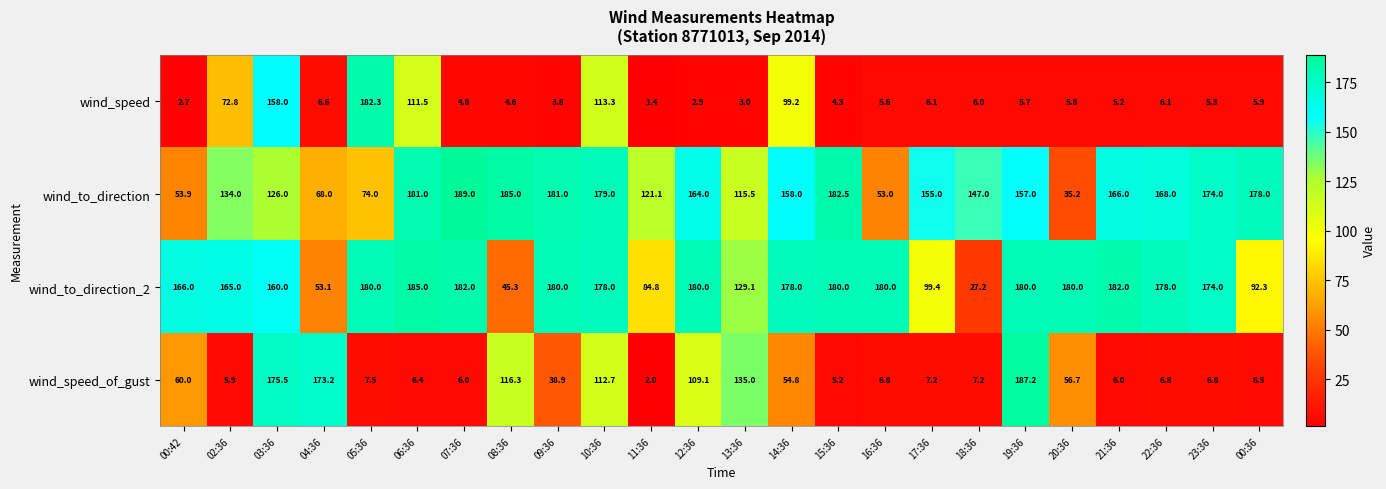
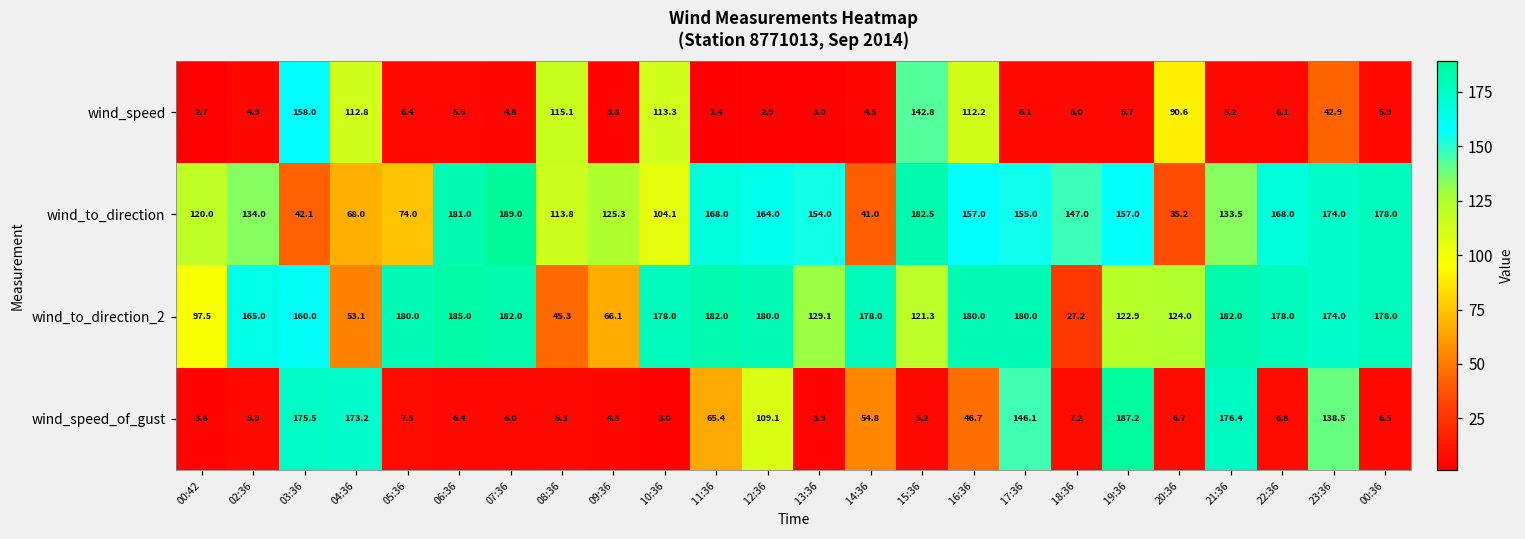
  {
    "wind_speed": {
      "00:42": 2.7,
-     "02:36": 72.8,
+     "02:36": 4.9,
      "03:36": 158.0,
-     "04:36": 6.6,
-     "05:36": 182.3,
-     "06:36": 111.5,
+     "04:36": 112.8,
+     "05:36": 6.4,
+     "06:36": 5.5,
      "07:36": 4.8,
-     "08:36": 4.6,
+     "08:36": 115.1,
      "09:36": 3.8,
      "10:36": 113.3,
      "11:36": 1.4,
      "12:36": 2.9,
      "13:36": 3.0,
-     "14:36": 99.2,
-     "15:36": 4.3,
-     "16:36": 5.6,
+     "14:36": 4.5,
+     "15:36": 142.8,
+     "16:36": 112.2,
      "17:36": 6.1,
      "18:36": 6.0,
      "19:36": 5.7,
-     "20:36": 5.8,
+     "20:36": 90.6,
      "21:36": 5.2,
      "22:36": 6.1,
-     "23:36": 5.3,
+     "23:36": 42.9,
      "00:36": 5.9
    },
    "wind_to_direction": {
-     "00:42": 53.9,
+     "00:42": 120.0,
      "02:36": 134.0,
-     "03:36": 126.0,
+     "03:36": 42.1,
      "04:36": 68.0,
      "05:36": 74.0,
      "06:36": 181.0,
      "07:36": 189.0,
-     "08:36": 185.0,
-     "09:36": 181.0,
-     "10:36": 179.0,
-     "11:36": 121.1,
+     "08:36": 113.8,
+     "09:36": 125.3,
+     "10:36": 104.1,
+     "11:36": 168.0,
      "12:36": 164.0,
-     "13:36": 115.5,
-     "14:36": 158.0,
+     "13:36": 154.0,
+     "14:36": 41.0,
      "15:36": 182.5,
-     "16:36": 53.0,
+     "16:36": 157.0,
      "17:36": 155.0,
      "18:36": 147.0,
      "19:36": 157.0,
      "20:36": 35.2,
-     "21:36": 166.0,
+     "21:36": 133.5,
      "22:36": 168.0,
      "23:36": 174.0,
      "00:36": 178.0
    },
    "wind_to_direction_2": {
-     "00:42": 166.0,
+     "00:42": 97.5,
      "02:36": 165.0,
      "03:36": 160.0,
      "04:36": 53.1,
      "05:36": 180.0,
      "06:36": 185.0,
      "07:36": 182.0,
      "08:36": 45.3,
-     "09:36": 180.0,
+     "09:36": 66.1,
      "10:36": 178.0,
-     "11:36": 84.8,
+     "11:36": 182.0,
      "12:36": 180.0,
      "13:36": 129.1,
      "14:36": 178.0,
-     "15:36": 180.0,
+     "15:36": 121.3,
      "16:36": 180.0,
-     "17:36": 99.4,
+     "17:36": 180.0,
      "18:36": 27.2,
-     "19:36": 180.0,
-     "20:36": 180.0,
+     "19:36": 122.9,
+     "20:36": 124.0,
      "21:36": 182.0,
      "22:36": 178.0,
      "23:36": 174.0,
-     "00:36": 92.3
+     "00:36": 178.0
    },
    "wind_speed_of_gust": {
-     "00:42": 60.0,
+     "00:42": 3.6,
      "02:36": 5.9,
      "03:36": 175.5,
      "04:36": 173.2,
      "05:36": 7.5,
      "06:36": 6.4,
      "07:36": 6.0,
-     "08:36": 116.3,
-     "09:36": 38.9,
-     "10:36": 112.7,
-     "11:36": 2.0,
+     "08:36": 5.3,
+     "09:36": 4.5,
+     "10:36": 3.0,
+     "11:36": 65.4,
      "12:36": 109.1,
-     "13:36": 135.0,
+     "13:36": 3.9,
      "14:36": 54.8,
      "15:36": 5.2,
-     "16:36": 6.8,
-     "17:36": 7.2,
+     "16:36": 46.7,
+     "17:36": 146.1,
      "18:36": 7.2,
      "19:36": 187.2,
-     "20:36": 56.7,
-     "21:36": 6.0,
+     "20:36": 6.7,
+     "21:36": 176.4,
      "22:36": 6.8,
-     "23:36": 6.8,
+     "23:36": 138.5,
      "00:36": 6.5
    }
  }
